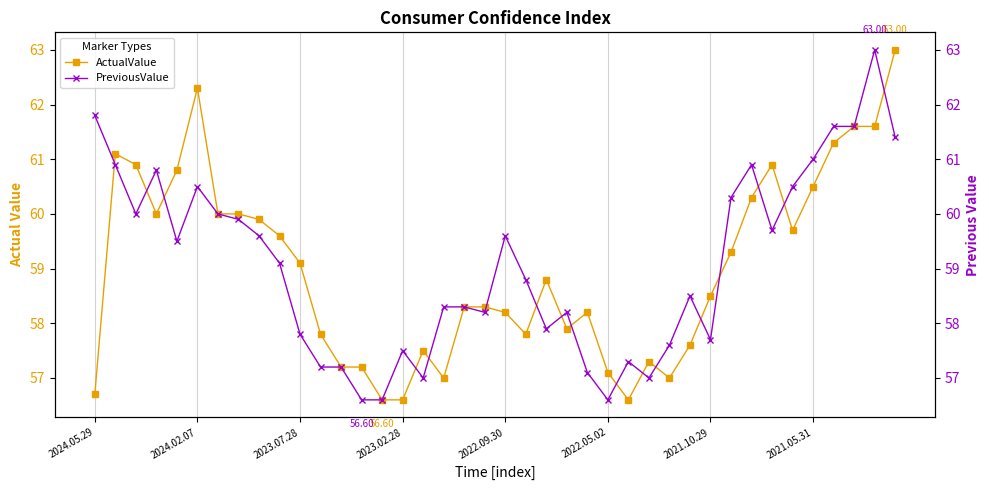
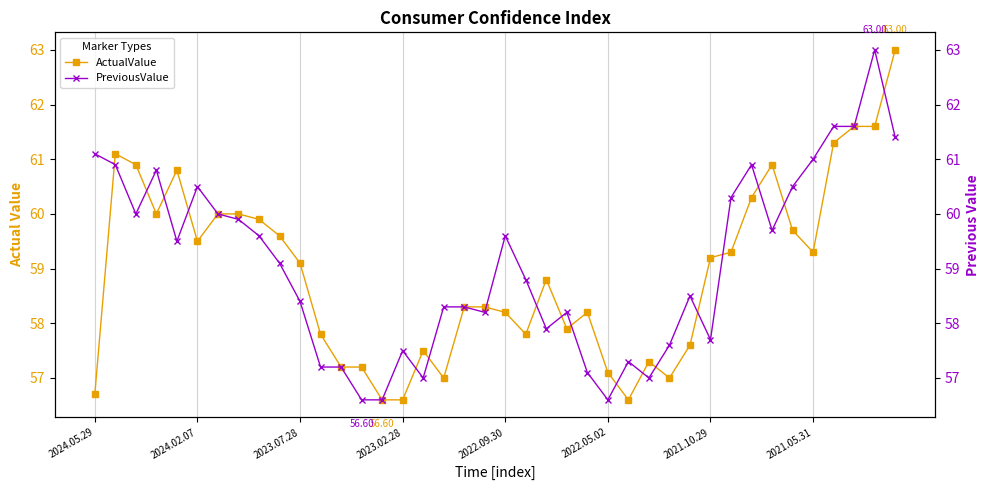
  {
    "ActualValue": {
      "2024.05.29": 56.7,
-     "2024.02.07": 62.3,
+     "2024.02.07": 59.5,
      "2023.07.28": 59.1,
      "2022.09.30": 58.2,
      "2022.05.02": 57.1,
-     "2021.10.29": 58.5,
-     "2021.05.31": 60.5
+     "2021.10.29": 59.2,
+     "2021.05.31": 59.3
    },
    "PreviousValue": {
-     "2024.05.29": 61.8,
+     "2024.05.29": 61.1,
      "2024.02.07": 60.5,
-     "2023.07.28": 57.8,
+     "2023.07.28": 58.4,
      "2023.02.28": 57.5,
      "2022.09.30": 59.6,
      "2022.05.02": 56.6,
      "2021.10.29": 57.7,
      "2021.05.31": 61.0
    }
  }
